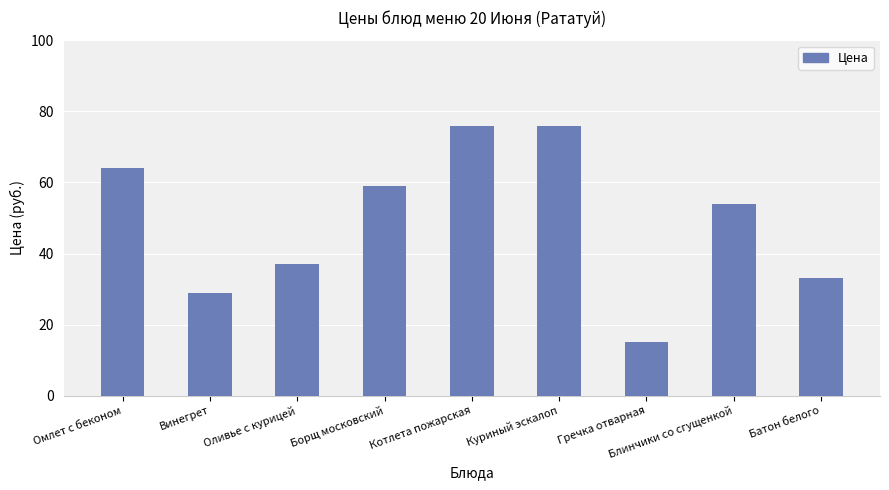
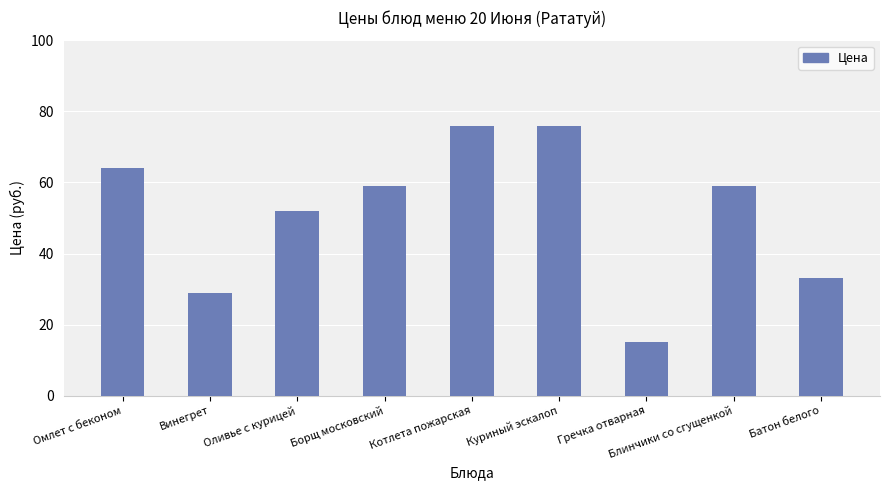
  {
    "Омлет с беконом": 64,
    "Винегрет": 29,
-   "Оливье с курицей": 37,
+   "Оливье с курицей": 52,
    "Борщ московский": 59,
    "Котлета пожарская": 76,
    "Куриный эскалоп": 76,
    "Гречка отварная": 15,
-   "Блинчики со сгущенкой": 54,
+   "Блинчики со сгущенкой": 59,
    "Батон белого": 33
  }
